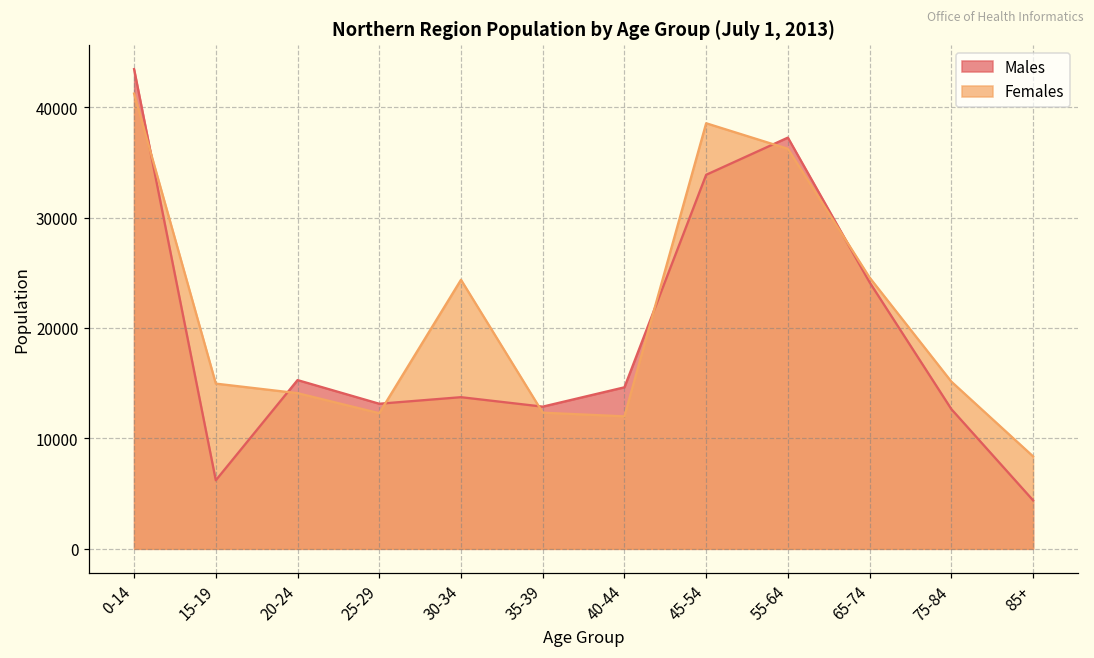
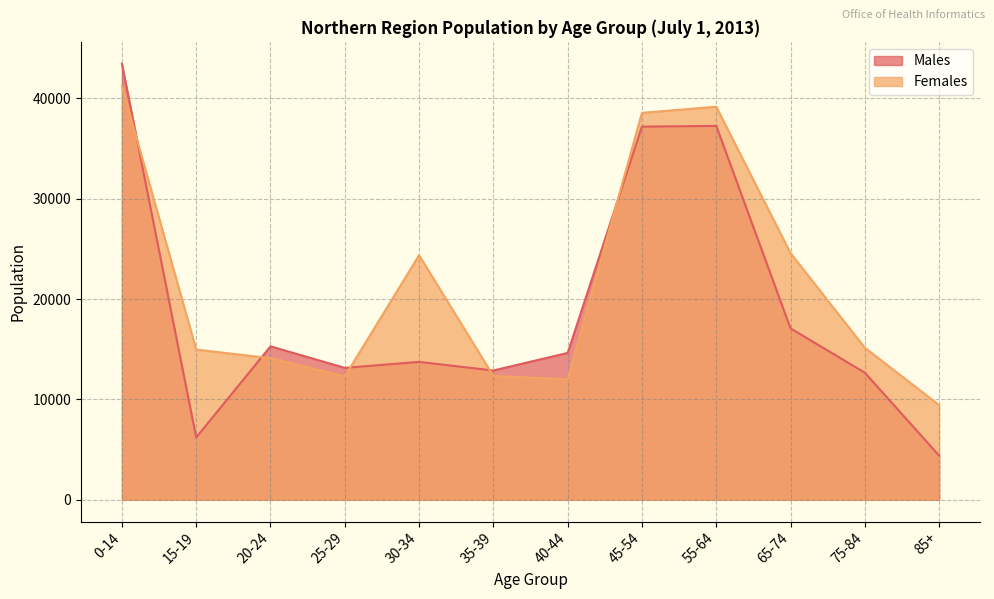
  {
    "Males": {
      "0-14": 43500,
      "15-19": 6200,
      "20-24": 15300,
      "25-29": 13100,
      "30-34": 13700,
      "35-39": 12900,
      "40-44": 14600,
-     "45-54": 33900,
+     "45-54": 37200,
      "55-64": 37300,
-     "65-74": 24100,
+     "65-74": 17100,
      "75-84": 12700,
      "85+": 4400
    },
    "Females": {
      "0-14": 41200,
      "15-19": 15000,
      "20-24": 14100,
      "25-29": 12300,
      "30-34": 24400,
      "35-39": 12300,
      "40-44": 12000,
      "45-54": 38600,
-     "55-64": 36200,
+     "55-64": 39200,
      "65-74": 24600,
      "75-84": 15100,
-     "85+": 8400
+     "85+": 9400
    }
  }
